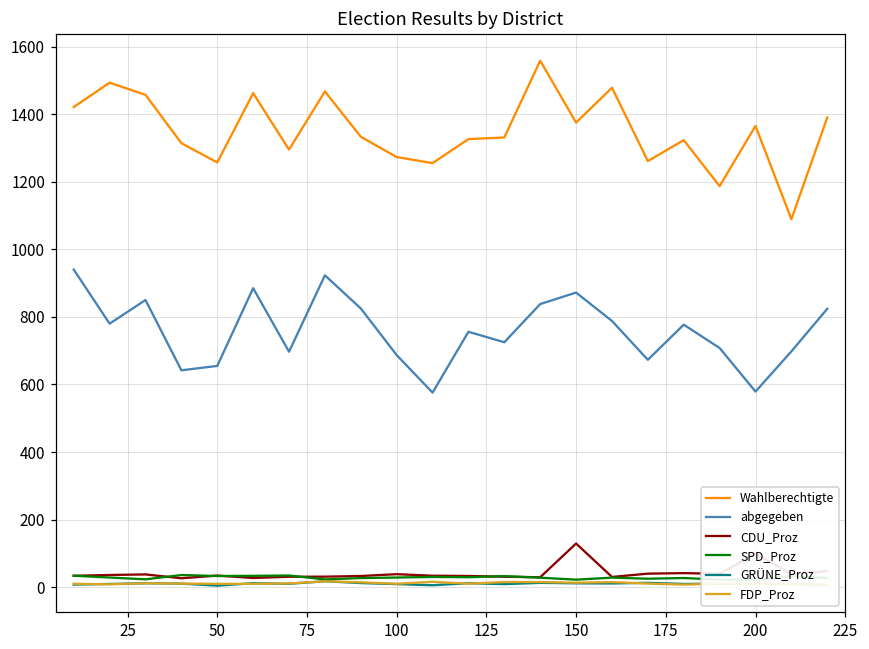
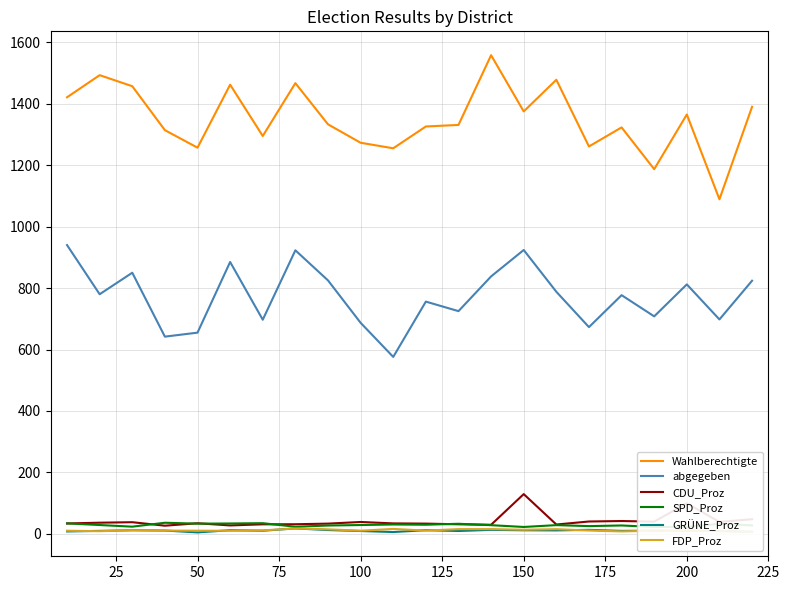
  {
    "abgegeben": {
      "50": 660,
      "100": 690,
-     "150": 870,
-     "200": 580
+     "150": 920,
+     "200": 810
    },
    "CDU_Proz": {
      "100": 40,
      "150": 130
    },
    "SPD_Proz": {
      "100": 30,
      "150": 20
    }
  }
